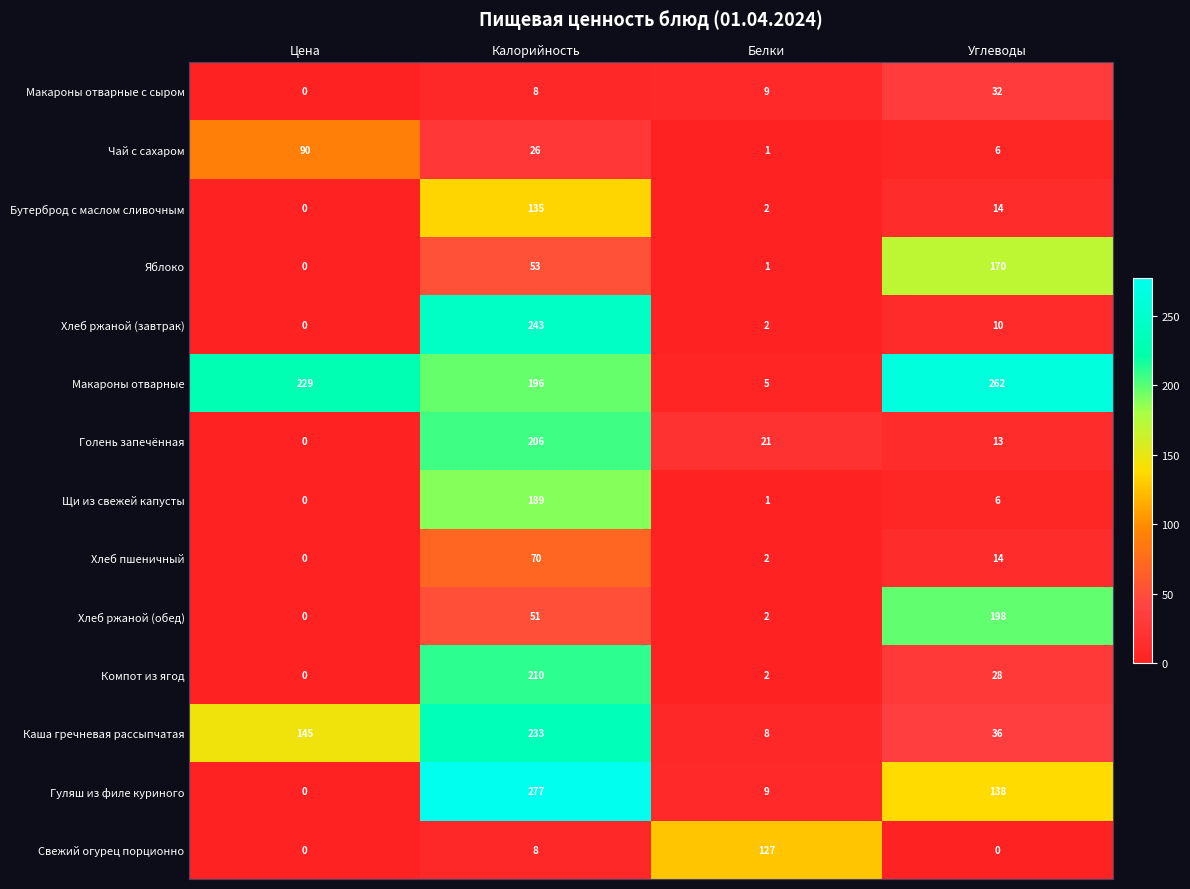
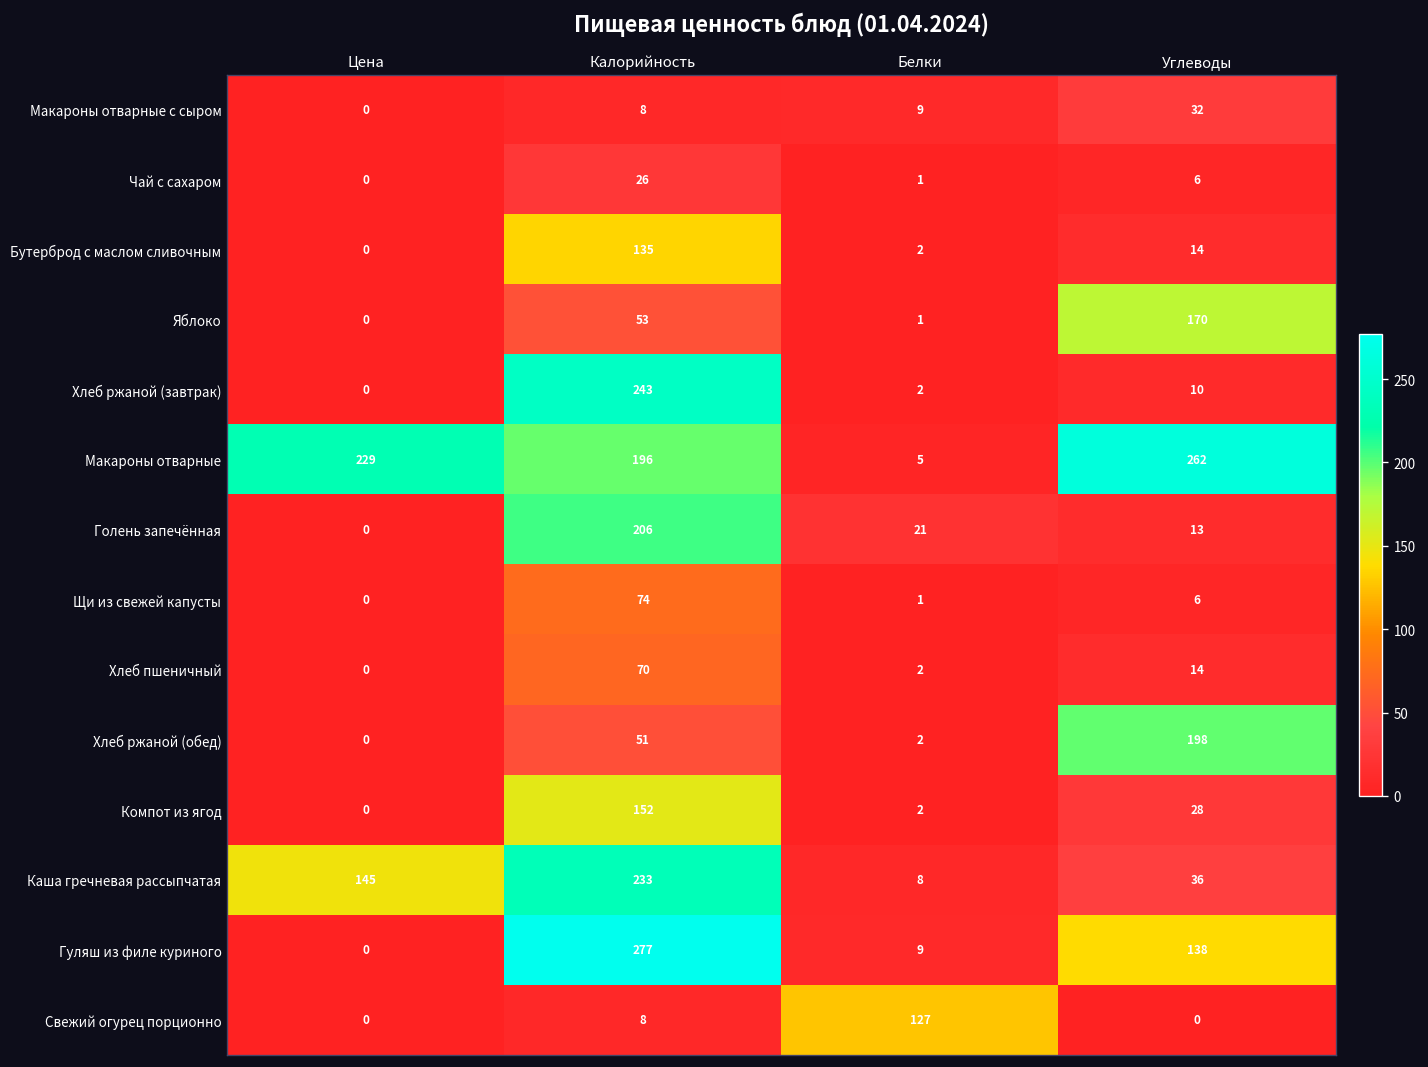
  {
    "Макароны отварные с сыром": {
      "Цена": 0,
      "Калорийность": 8,
      "Белки": 9,
      "Углеводы": 32
    },
    "Чай с сахаром": {
-     "Цена": 90,
+     "Цена": 0,
      "Калорийность": 26,
      "Белки": 1,
      "Углеводы": 6
    },
    "Бутерброд с маслом сливочным": {
      "Цена": 0,
      "Калорийность": 135,
      "Белки": 2,
      "Углеводы": 14
    },
    "Яблоко": {
      "Цена": 0,
      "Калорийность": 53,
      "Белки": 1,
      "Углеводы": 170
    },
    "Хлеб ржаной (завтрак)": {
      "Цена": 0,
      "Калорийность": 243,
      "Белки": 2,
      "Углеводы": 10
    },
    "Макароны отварные": {
      "Цена": 229,
      "Калорийность": 196,
      "Белки": 5,
      "Углеводы": 262
    },
    "Голень запечённая": {
      "Цена": 0,
      "Калорийность": 206,
      "Белки": 21,
      "Углеводы": 13
    },
    "Щи из свежей капусты": {
      "Цена": 0,
-     "Калорийность": 189,
+     "Калорийность": 74,
      "Белки": 1,
      "Углеводы": 6
    },
    "Хлеб пшеничный": {
      "Цена": 0,
      "Калорийность": 70,
      "Белки": 2,
      "Углеводы": 14
    },
    "Хлеб ржаной (обед)": {
      "Цена": 0,
      "Калорийность": 51,
      "Белки": 2,
      "Углеводы": 198
    },
    "Компот из ягод": {
      "Цена": 0,
-     "Калорийность": 210,
+     "Калорийность": 152,
      "Белки": 2,
      "Углеводы": 28
    },
    "Каша гречневая рассыпчатая": {
      "Цена": 145,
      "Калорийность": 233,
      "Белки": 8,
      "Углеводы": 36
    },
    "Гуляш из филе куриного": {
      "Цена": 0,
      "Калорийность": 277,
      "Белки": 9,
      "Углеводы": 138
    },
    "Свежий огурец порционно": {
      "Цена": 0,
      "Калорийность": 8,
      "Белки": 127,
      "Углеводы": 0
    }
  }
